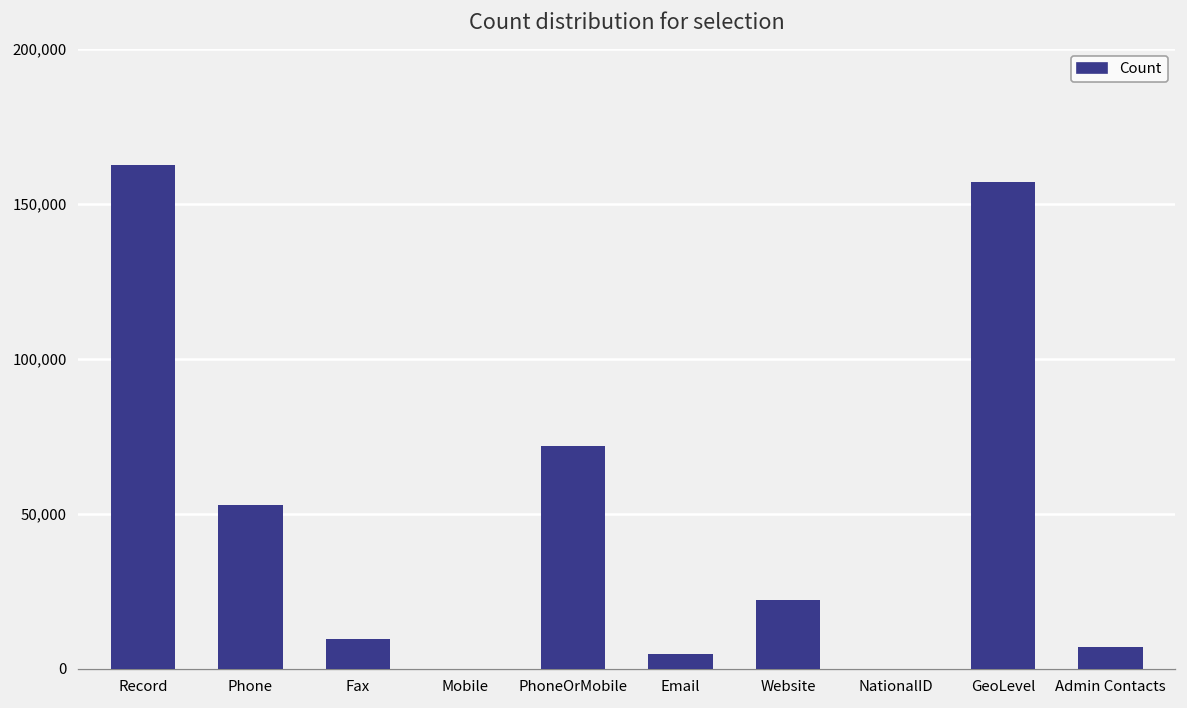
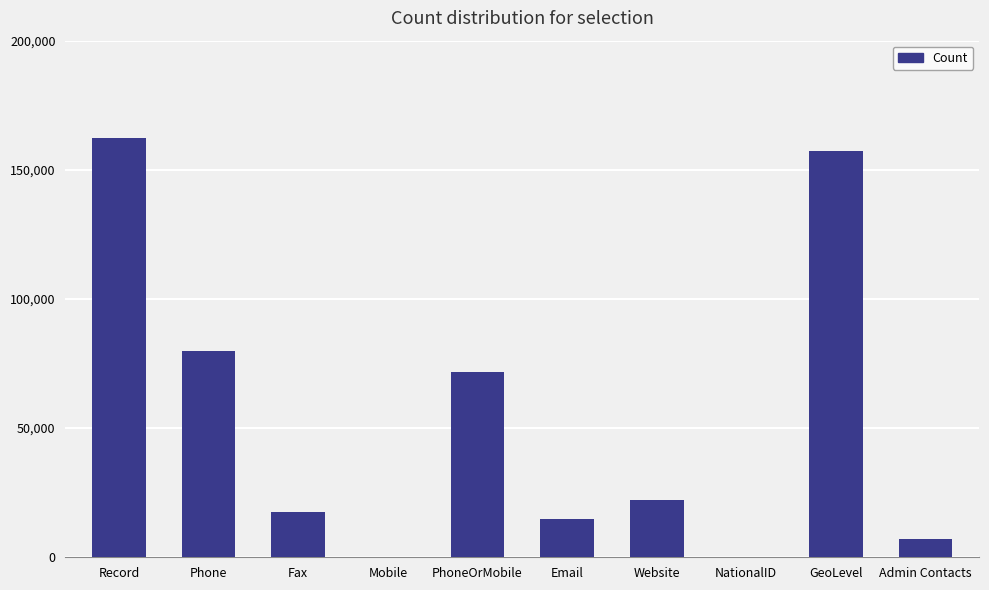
  {
    "Record": "162,000",
-   "Phone": "53,000",
-   "Fax": "10,000",
+   "Phone": "80,000",
+   "Fax": "17,000",
    "Mobile": "0",
    "PhoneOrMobile": "72,000",
-   "Email": "5,000",
+   "Email": "15,000",
    "Website": "22,000",
    "NationalID": "0",
    "GeoLevel": "157,000",
    "Admin Contacts": "7,000"
  }
